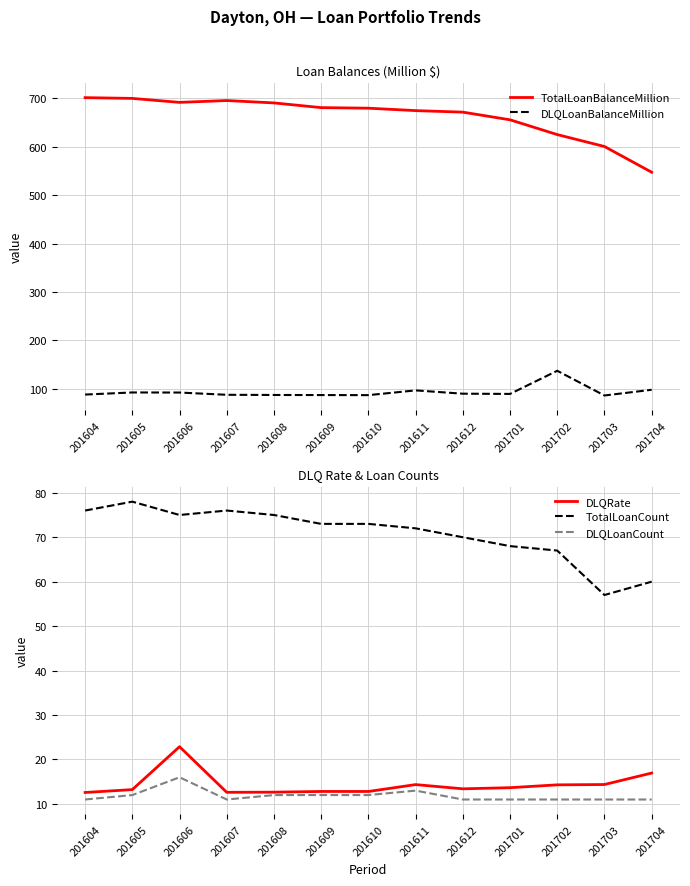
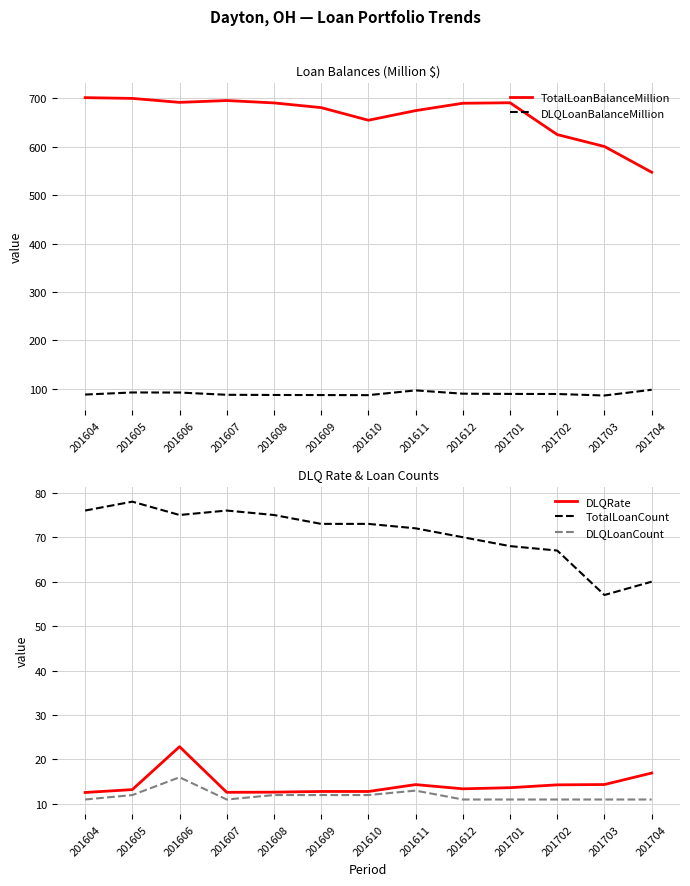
  {
    "Loan Balances (Million $)": {
      "TotalLoanBalanceMillion": {
        "201604": 700,
        "201605": 700,
        "201606": 690,
        "201607": 700,
        "201608": 690,
        "201609": 680,
-       "201610": 680,
+       "201610": 650,
        "201611": 670,
-       "201612": 670,
-       "201701": 660,
+       "201612": 690,
+       "201701": 690,
        "201702": 630,
        "201703": 600,
        "201704": 550
      },
      "DLQLoanBalanceMillion": {
        "201604": 90,
        "201605": 90,
        "201606": 90,
        "201607": 90,
        "201608": 90,
        "201609": 90,
        "201610": 90,
        "201611": 100,
        "201612": 90,
        "201701": 90,
-       "201702": 140,
+       "201702": 90,
        "201703": 90,
        "201704": 100
      }
    },
    "DLQ Rate & Loan Counts": {
      "DLQRate": {
        "201604": 13,
        "201605": 13,
        "201606": 23,
        "201607": 13,
        "201608": 13,
        "201609": 13,
        "201610": 13,
        "201611": 14,
        "201612": 13,
        "201701": 14,
        "201702": 14,
        "201703": 14,
        "201704": 17
      },
      "TotalLoanCount": {
        "201604": 76,
        "201605": 78,
        "201606": 75,
        "201607": 76,
        "201608": 75,
        "201609": 73,
        "201610": 73,
        "201611": 72,
        "201612": 70,
        "201701": 68,
        "201702": 67,
        "201703": 57,
        "201704": 60
      },
      "DLQLoanCount": {
        "201604": 11,
        "201605": 12,
        "201606": 16,
        "201607": 11,
        "201608": 12,
        "201609": 12,
        "201610": 12,
        "201611": 13,
        "201612": 11,
        "201701": 11,
        "201702": 11,
        "201703": 11,
        "201704": 11
      }
    }
  }
